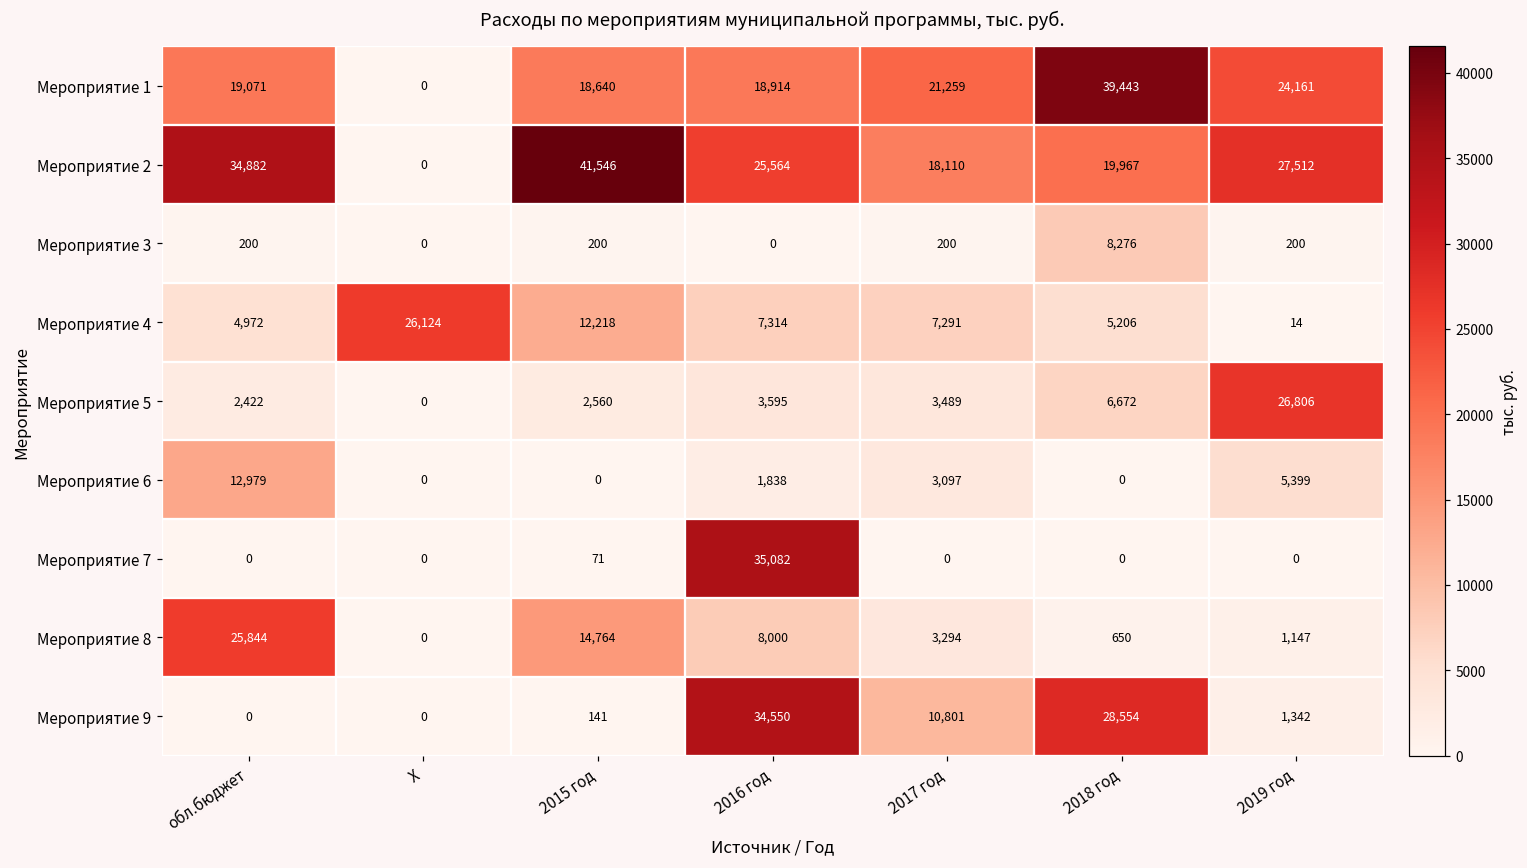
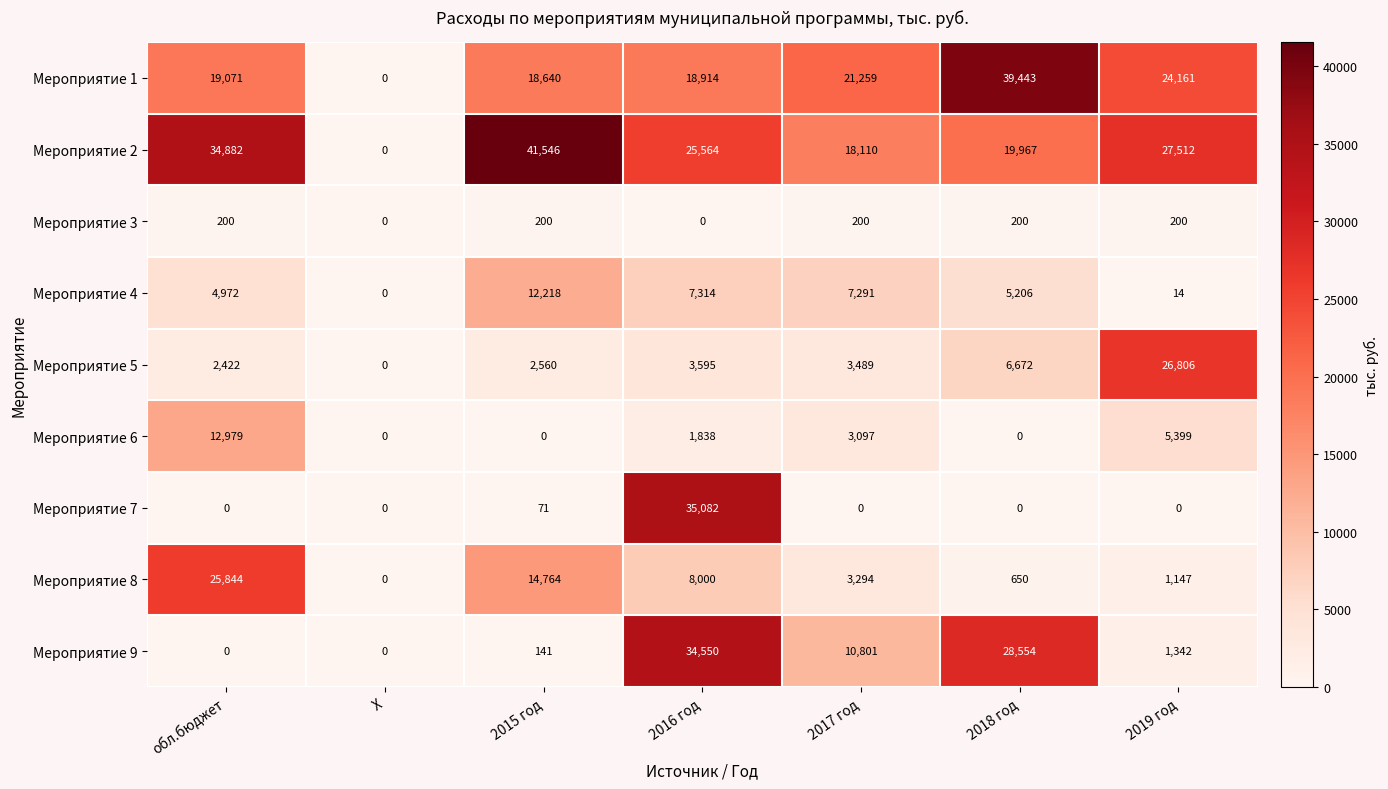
  {
    "Мероприятие 1": {
      "обл.бюджет": "19,071",
      "Х": "0",
      "2015 год": "18,640",
      "2016 год": "18,914",
      "2017 год": "21,259",
      "2018 год": "39,443",
      "2019 год": "24,161"
    },
    "Мероприятие 2": {
      "обл.бюджет": "34,882",
      "Х": "0",
      "2015 год": "41,546",
      "2016 год": "25,564",
      "2017 год": "18,110",
      "2018 год": "19,967",
      "2019 год": "27,512"
    },
    "Мероприятие 3": {
      "обл.бюджет": "200",
      "Х": "0",
      "2015 год": "200",
      "2016 год": "0",
      "2017 год": "200",
-     "2018 год": "8,276",
+     "2018 год": "200",
      "2019 год": "200"
    },
    "Мероприятие 4": {
      "обл.бюджет": "4,972",
-     "Х": "26,124",
+     "Х": "0",
      "2015 год": "12,218",
      "2016 год": "7,314",
      "2017 год": "7,291",
      "2018 год": "5,206",
      "2019 год": "14"
    },
    "Мероприятие 5": {
      "обл.бюджет": "2,422",
      "Х": "0",
      "2015 год": "2,560",
      "2016 год": "3,595",
      "2017 год": "3,489",
      "2018 год": "6,672",
      "2019 год": "26,806"
    },
    "Мероприятие 6": {
      "обл.бюджет": "12,979",
      "Х": "0",
      "2015 год": "0",
      "2016 год": "1,838",
      "2017 год": "3,097",
      "2018 год": "0",
      "2019 год": "5,399"
    },
    "Мероприятие 7": {
      "обл.бюджет": "0",
      "Х": "0",
      "2015 год": "71",
      "2016 год": "35,082",
      "2017 год": "0",
      "2018 год": "0",
      "2019 год": "0"
    },
    "Мероприятие 8": {
      "обл.бюджет": "25,844",
      "Х": "0",
      "2015 год": "14,764",
      "2016 год": "8,000",
      "2017 год": "3,294",
      "2018 год": "650",
      "2019 год": "1,147"
    },
    "Мероприятие 9": {
      "обл.бюджет": "0",
      "Х": "0",
      "2015 год": "141",
      "2016 год": "34,550",
      "2017 год": "10,801",
      "2018 год": "28,554",
      "2019 год": "1,342"
    }
  }
